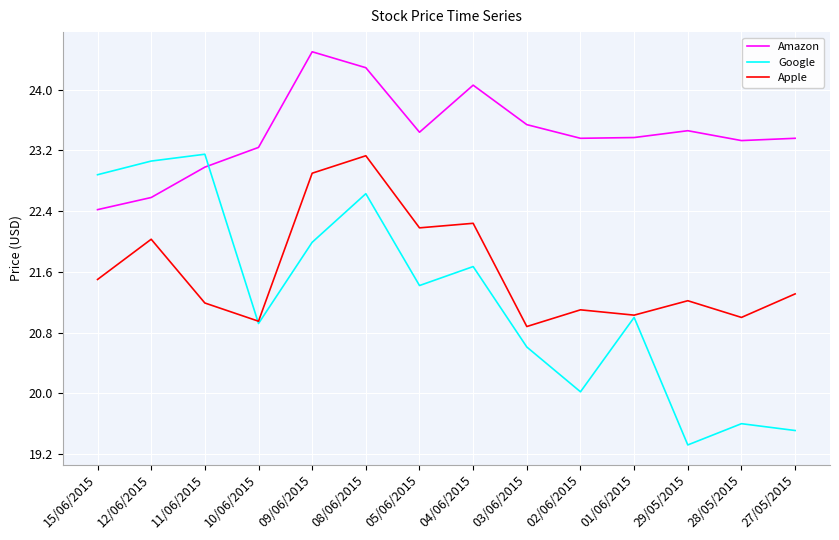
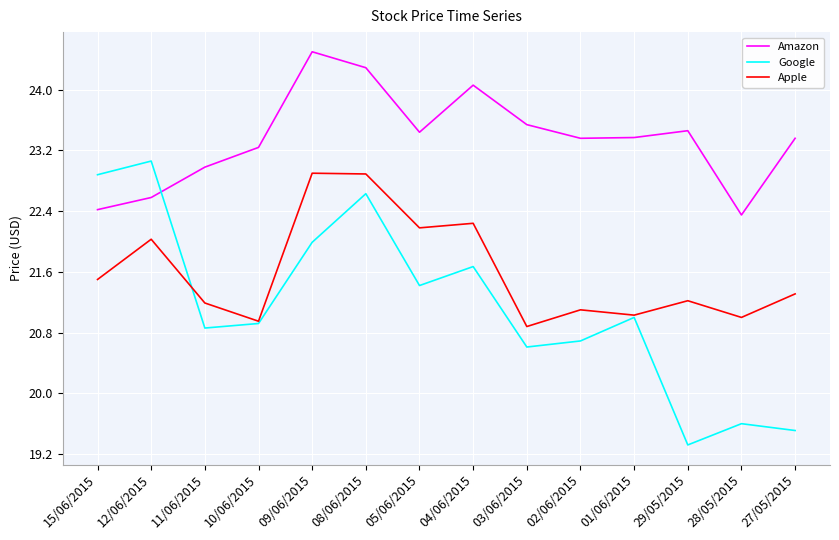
  {
    "Amazon": {
      "15/06/2015": 22.4,
      "12/06/2015": 22.6,
      "11/06/2015": 23.0,
      "10/06/2015": 23.2,
      "09/06/2015": 24.5,
      "08/06/2015": 24.3,
      "05/06/2015": 23.4,
      "04/06/2015": 24.1,
      "03/06/2015": 23.5,
      "02/06/2015": 23.4,
      "01/06/2015": 23.4,
      "29/05/2015": 23.5,
-     "28/05/2015": 23.3,
+     "28/05/2015": 22.4,
      "27/05/2015": 23.4
    },
    "Google": {
      "15/06/2015": 22.9,
      "12/06/2015": 23.1,
-     "11/06/2015": 23.2,
+     "11/06/2015": 20.9,
      "09/06/2015": 22.0,
      "08/06/2015": 22.6,
      "05/06/2015": 21.4,
      "04/06/2015": 21.7,
      "03/06/2015": 20.6,
-     "02/06/2015": 20.0,
+     "02/06/2015": 20.7,
      "29/05/2015": 19.3,
      "28/05/2015": 19.6,
      "27/05/2015": 19.5
    },
    "Apple": {
      "15/06/2015": 21.5,
      "12/06/2015": 22.0,
      "11/06/2015": 21.2,
      "09/06/2015": 22.9,
-     "08/06/2015": 23.1,
+     "08/06/2015": 22.9,
      "05/06/2015": 22.2,
      "04/06/2015": 22.2,
      "03/06/2015": 20.9,
      "02/06/2015": 21.1,
      "29/05/2015": 21.2,
      "28/05/2015": 21.0,
      "27/05/2015": 21.3
    }
  }
